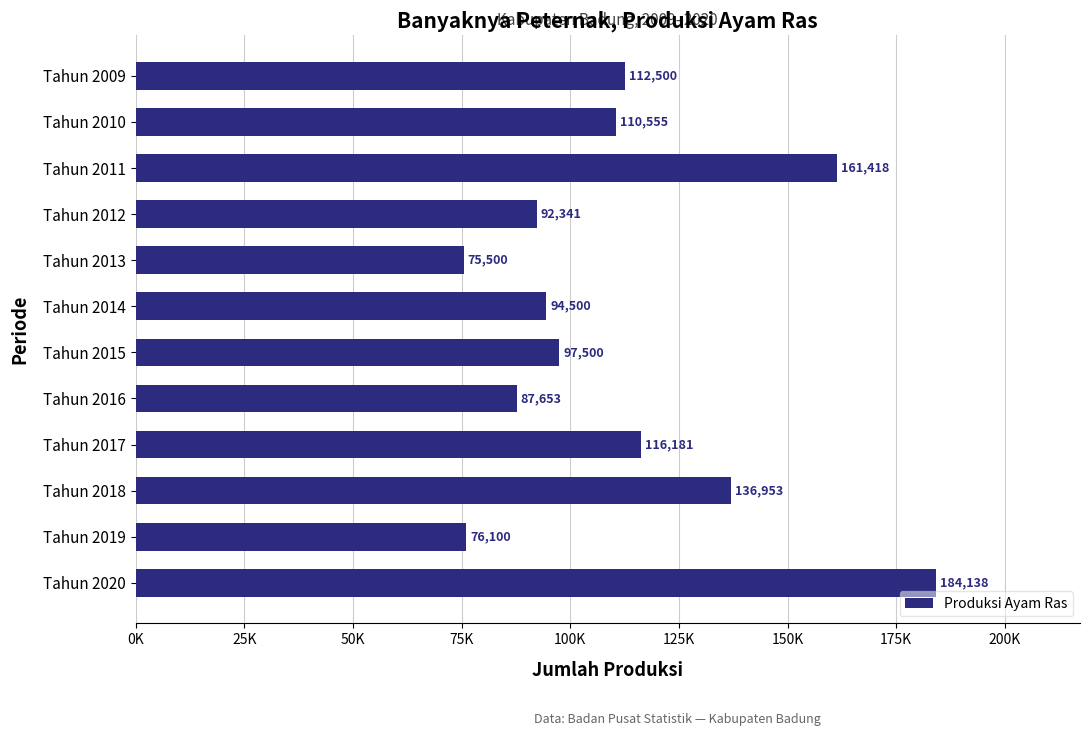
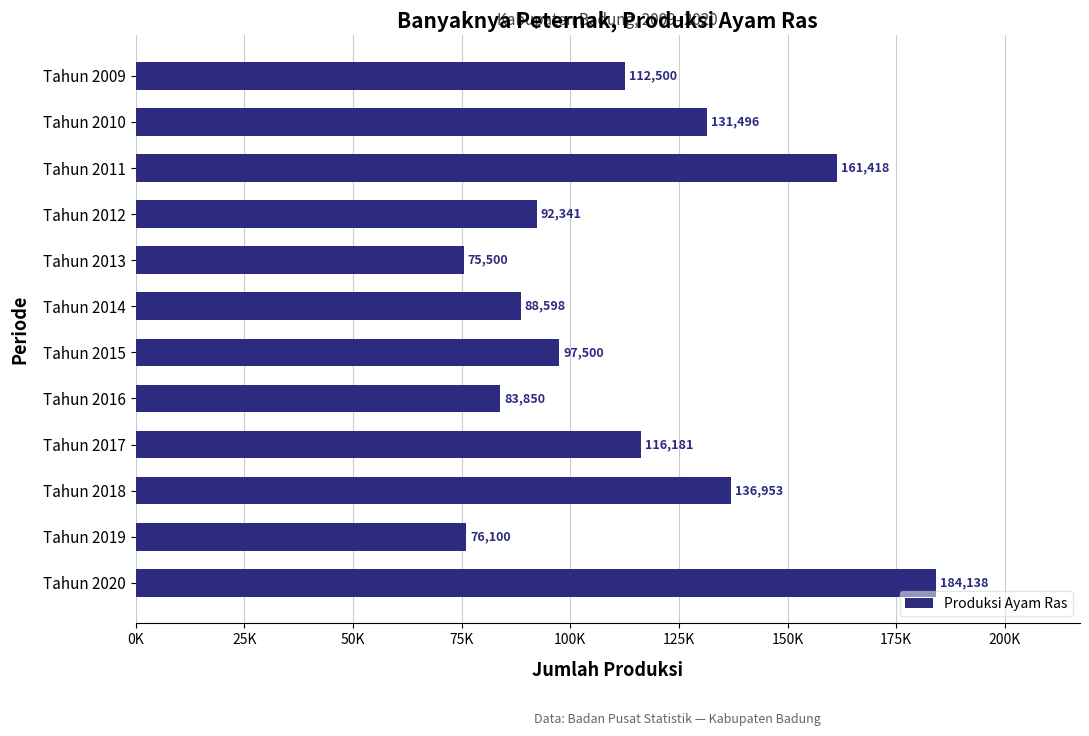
  {
    "Tahun 2009": "112,500",
-   "Tahun 2010": "110,555",
+   "Tahun 2010": "131,496",
    "Tahun 2011": "161,418",
    "Tahun 2012": "92,341",
    "Tahun 2013": "75,500",
-   "Tahun 2014": "94,500",
+   "Tahun 2014": "88,598",
    "Tahun 2015": "97,500",
-   "Tahun 2016": "87,653",
+   "Tahun 2016": "83,850",
    "Tahun 2017": "116,181",
    "Tahun 2018": "136,953",
    "Tahun 2019": "76,100",
    "Tahun 2020": "184,138"
  }
